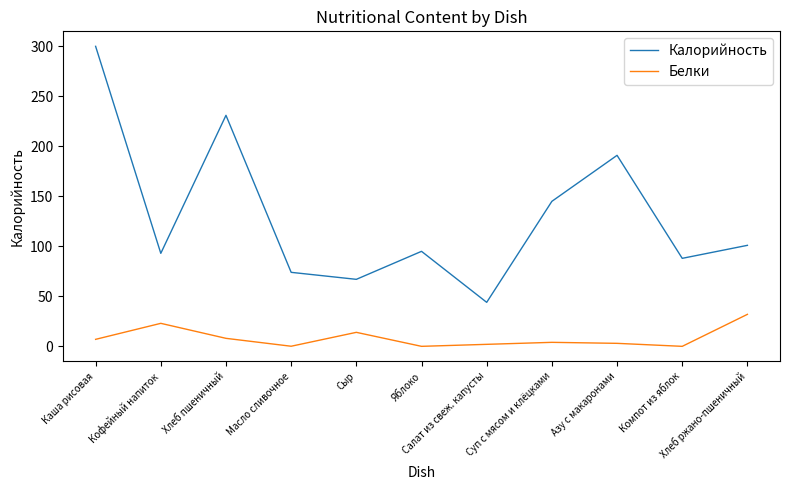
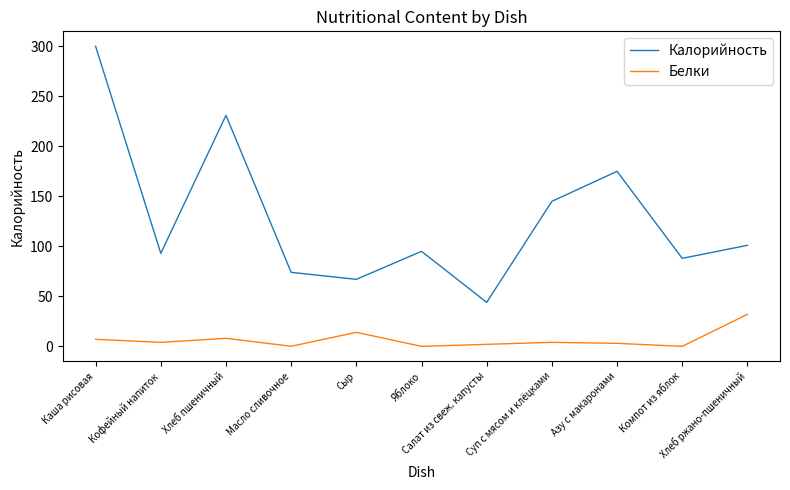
  {
    "Калорийность": {
      "Каша рисовая": 300,
      "Кофейный напиток": 90,
      "Хлеб пшеничный": 230,
      "Масло сливочное": 70,
      "Сыр": 70,
      "Яблоко": 100,
      "Салат из свеж. капусты": 40,
      "Суп с мясом и клёцками": 150,
-     "Азу с макаронами": 190,
+     "Азу с макаронами": 180,
      "Компот из яблок": 90,
      "Хлеб ржано-пшеничный": 100
    },
    "Белки": {
      "Каша рисовая": 10,
-     "Кофейный напиток": 20,
+     "Кофейный напиток": 0,
      "Хлеб пшеничный": 10,
      "Масло сливочное": 0,
      "Сыр": 10,
      "Яблоко": 0,
      "Салат из свеж. капусты": 0,
      "Суп с мясом и клёцками": 0,
      "Азу с макаронами": 0,
      "Компот из яблок": 0,
      "Хлеб ржано-пшеничный": 30
    }
  }
